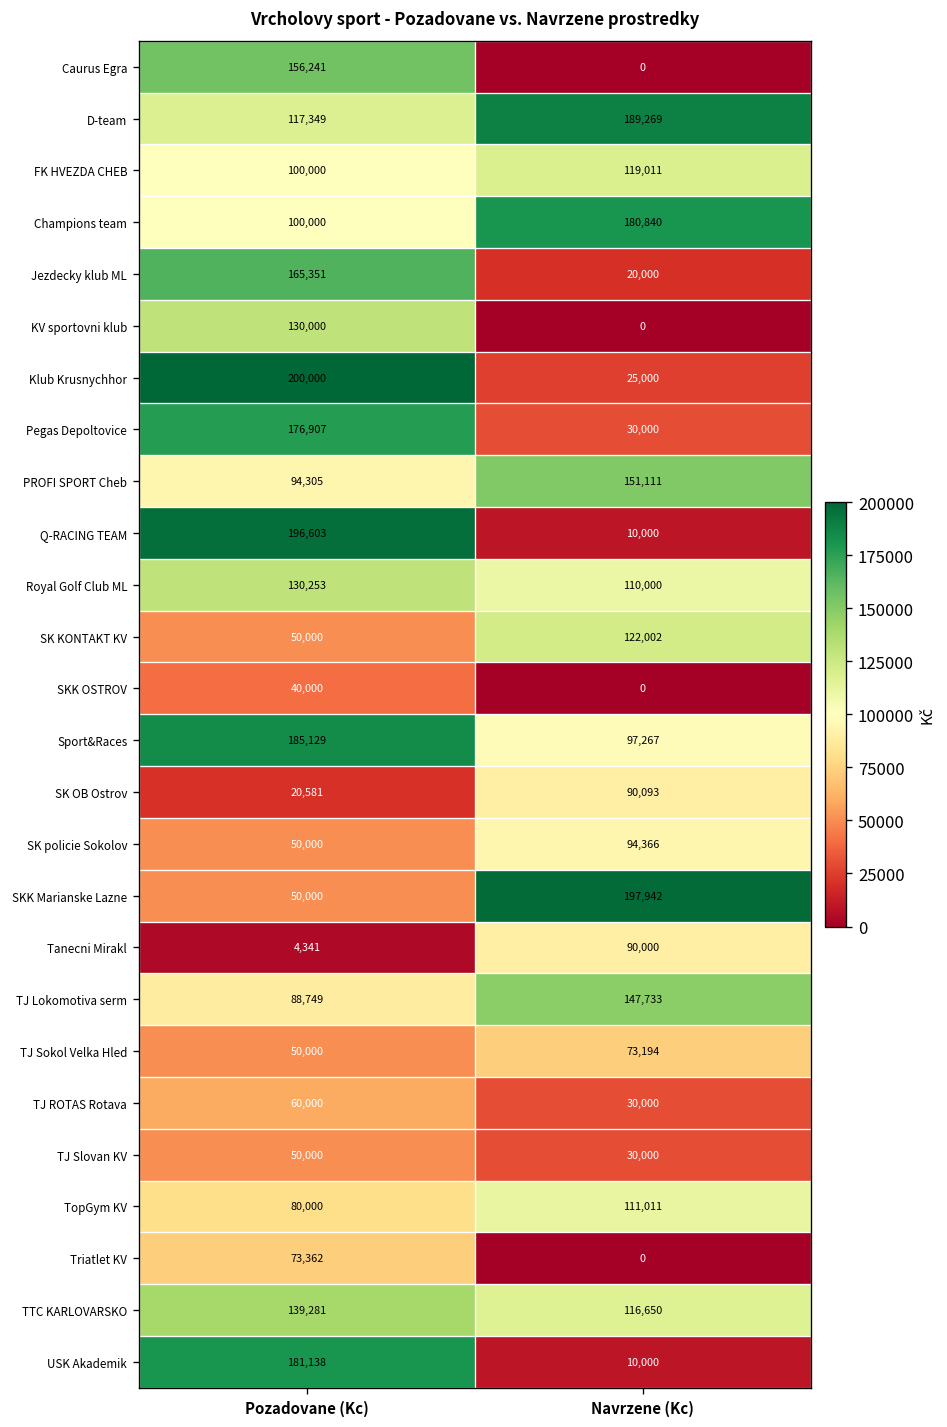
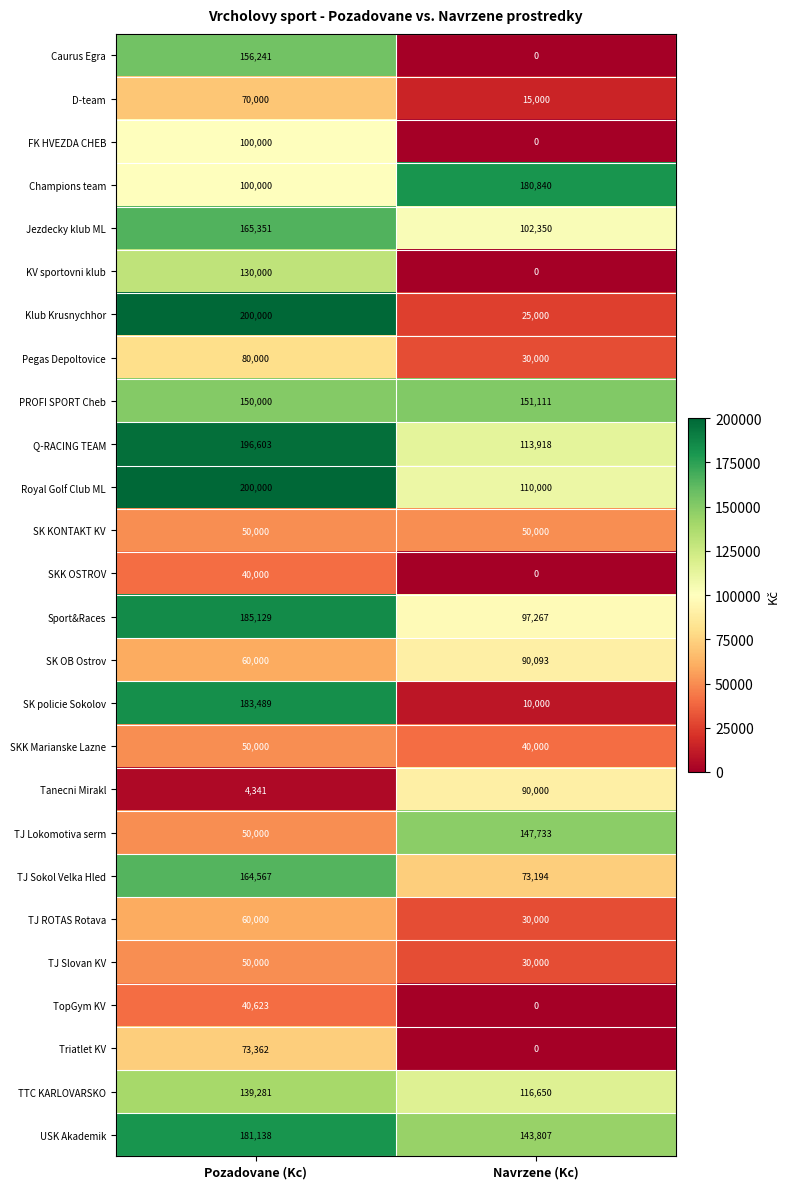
  {
    "Caurus Egra": {
      "Pozadovane (Kc)": "156,241",
      "Navrzene (Kc)": "0"
    },
    "D-team": {
-     "Pozadovane (Kc)": "117,349",
-     "Navrzene (Kc)": "189,269"
+     "Pozadovane (Kc)": "70,000",
+     "Navrzene (Kc)": "15,000"
    },
    "FK HVEZDA CHEB": {
      "Pozadovane (Kc)": "100,000",
-     "Navrzene (Kc)": "119,011"
+     "Navrzene (Kc)": "0"
    },
    "Champions team": {
      "Pozadovane (Kc)": "100,000",
      "Navrzene (Kc)": "180,840"
    },
    "Jezdecky klub ML": {
      "Pozadovane (Kc)": "165,351",
-     "Navrzene (Kc)": "20,000"
+     "Navrzene (Kc)": "102,350"
    },
    "KV sportovni klub": {
      "Pozadovane (Kc)": "130,000",
      "Navrzene (Kc)": "0"
    },
    "Klub Krusnychhor": {
      "Pozadovane (Kc)": "200,000",
      "Navrzene (Kc)": "25,000"
    },
    "Pegas Depoltovice": {
-     "Pozadovane (Kc)": "176,907",
+     "Pozadovane (Kc)": "80,000",
      "Navrzene (Kc)": "30,000"
    },
    "PROFI SPORT Cheb": {
-     "Pozadovane (Kc)": "94,305",
+     "Pozadovane (Kc)": "150,000",
      "Navrzene (Kc)": "151,111"
    },
    "Q-RACING TEAM": {
      "Pozadovane (Kc)": "196,603",
-     "Navrzene (Kc)": "10,000"
+     "Navrzene (Kc)": "113,918"
    },
    "Royal Golf Club ML": {
-     "Pozadovane (Kc)": "130,253",
+     "Pozadovane (Kc)": "200,000",
      "Navrzene (Kc)": "110,000"
    },
    "SK KONTAKT KV": {
      "Pozadovane (Kc)": "50,000",
-     "Navrzene (Kc)": "122,002"
+     "Navrzene (Kc)": "50,000"
    },
    "SKK OSTROV": {
      "Pozadovane (Kc)": "40,000",
      "Navrzene (Kc)": "0"
    },
    "Sport&Races": {
      "Pozadovane (Kc)": "185,129",
      "Navrzene (Kc)": "97,267"
    },
    "SK OB Ostrov": {
-     "Pozadovane (Kc)": "20,581",
+     "Pozadovane (Kc)": "60,000",
      "Navrzene (Kc)": "90,093"
    },
    "SK policie Sokolov": {
-     "Pozadovane (Kc)": "50,000",
-     "Navrzene (Kc)": "94,366"
+     "Pozadovane (Kc)": "183,489",
+     "Navrzene (Kc)": "10,000"
    },
    "SKK Marianske Lazne": {
      "Pozadovane (Kc)": "50,000",
-     "Navrzene (Kc)": "197,942"
+     "Navrzene (Kc)": "40,000"
    },
    "Tanecni Mirakl": {
      "Pozadovane (Kc)": "4,341",
      "Navrzene (Kc)": "90,000"
    },
    "TJ Lokomotiva serm": {
-     "Pozadovane (Kc)": "88,749",
+     "Pozadovane (Kc)": "50,000",
      "Navrzene (Kc)": "147,733"
    },
    "TJ Sokol Velka Hled": {
-     "Pozadovane (Kc)": "50,000",
+     "Pozadovane (Kc)": "164,567",
      "Navrzene (Kc)": "73,194"
    },
    "TJ ROTAS Rotava": {
      "Pozadovane (Kc)": "60,000",
      "Navrzene (Kc)": "30,000"
    },
    "TJ Slovan KV": {
      "Pozadovane (Kc)": "50,000",
      "Navrzene (Kc)": "30,000"
    },
    "TopGym KV": {
-     "Pozadovane (Kc)": "80,000",
-     "Navrzene (Kc)": "111,011"
+     "Pozadovane (Kc)": "40,623",
+     "Navrzene (Kc)": "0"
    },
    "Triatlet KV": {
      "Pozadovane (Kc)": "73,362",
      "Navrzene (Kc)": "0"
    },
    "TTC KARLOVARSKO": {
      "Pozadovane (Kc)": "139,281",
      "Navrzene (Kc)": "116,650"
    },
    "USK Akademik": {
      "Pozadovane (Kc)": "181,138",
-     "Navrzene (Kc)": "10,000"
+     "Navrzene (Kc)": "143,807"
    }
  }
